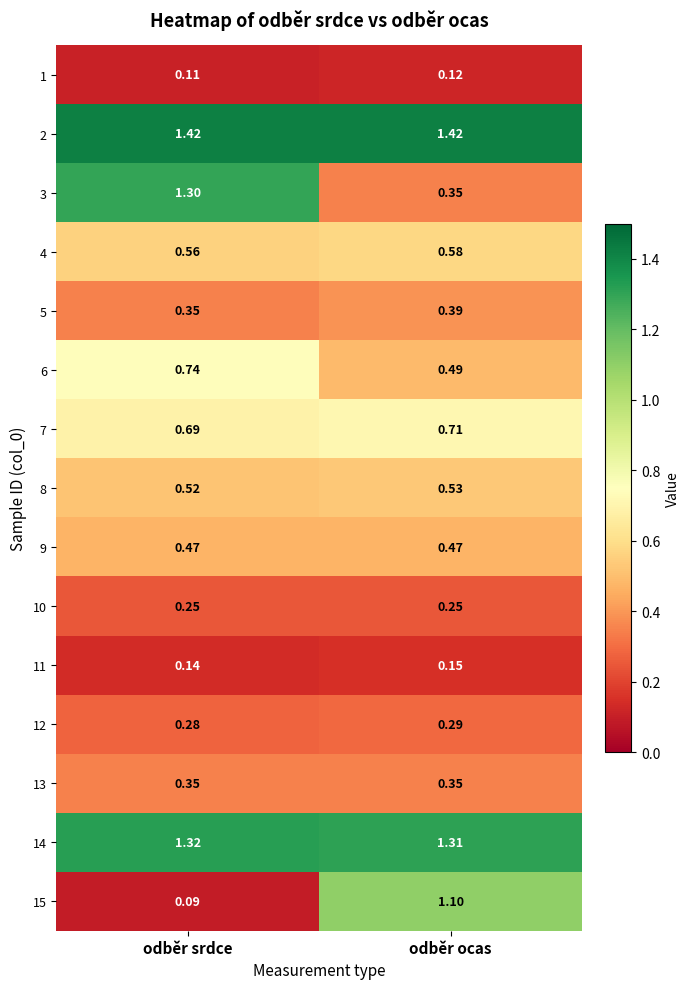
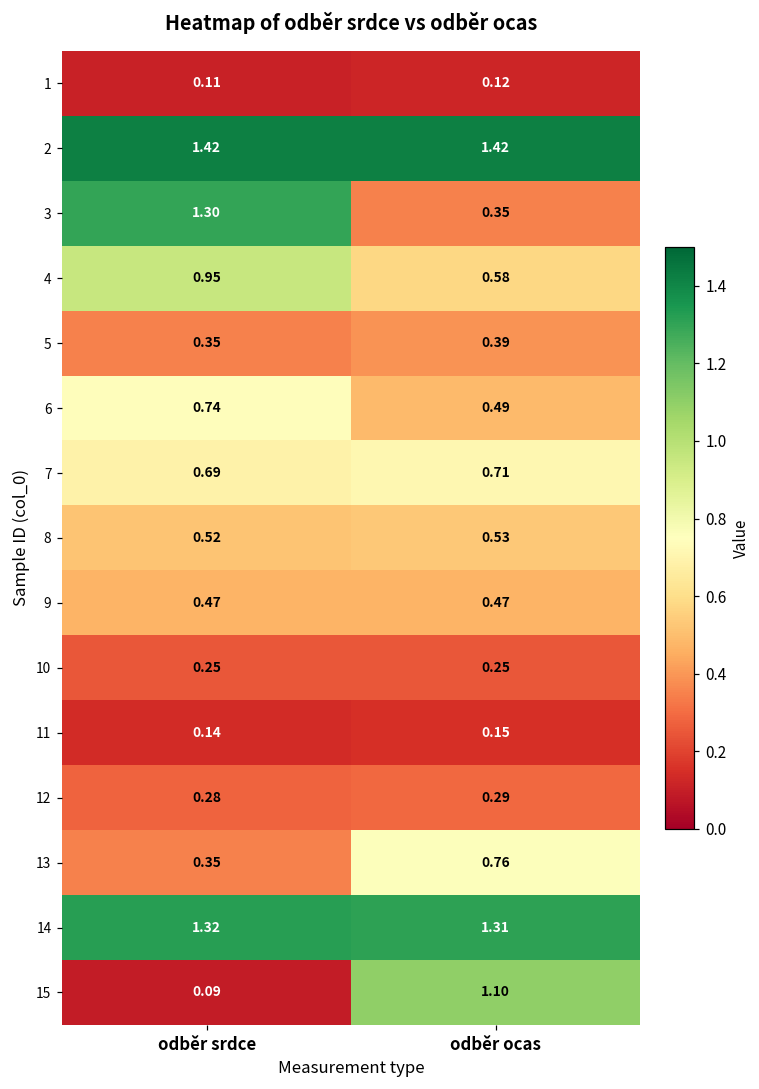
  {
    "1": {
      "odběr srdce": 0.11,
      "odběr ocas": 0.12
    },
    "2": {
      "odběr srdce": 1.42,
      "odběr ocas": 1.42
    },
    "3": {
      "odběr srdce": 1.30,
      "odběr ocas": 0.35
    },
    "4": {
-     "odběr srdce": 0.56,
+     "odběr srdce": 0.95,
      "odběr ocas": 0.58
    },
    "5": {
      "odběr srdce": 0.35,
      "odběr ocas": 0.39
    },
    "6": {
      "odběr srdce": 0.74,
      "odběr ocas": 0.49
    },
    "7": {
      "odběr srdce": 0.69,
      "odběr ocas": 0.71
    },
    "8": {
      "odběr srdce": 0.52,
      "odběr ocas": 0.53
    },
    "9": {
      "odběr srdce": 0.47,
      "odběr ocas": 0.47
    },
    "10": {
      "odběr srdce": 0.25,
      "odběr ocas": 0.25
    },
    "11": {
      "odběr srdce": 0.14,
      "odběr ocas": 0.15
    },
    "12": {
      "odběr srdce": 0.28,
      "odběr ocas": 0.29
    },
    "13": {
      "odběr srdce": 0.35,
-     "odběr ocas": 0.35
+     "odběr ocas": 0.76
    },
    "14": {
      "odběr srdce": 1.32,
      "odběr ocas": 1.31
    },
    "15": {
      "odběr srdce": 0.09,
      "odběr ocas": 1.10
    }
  }
